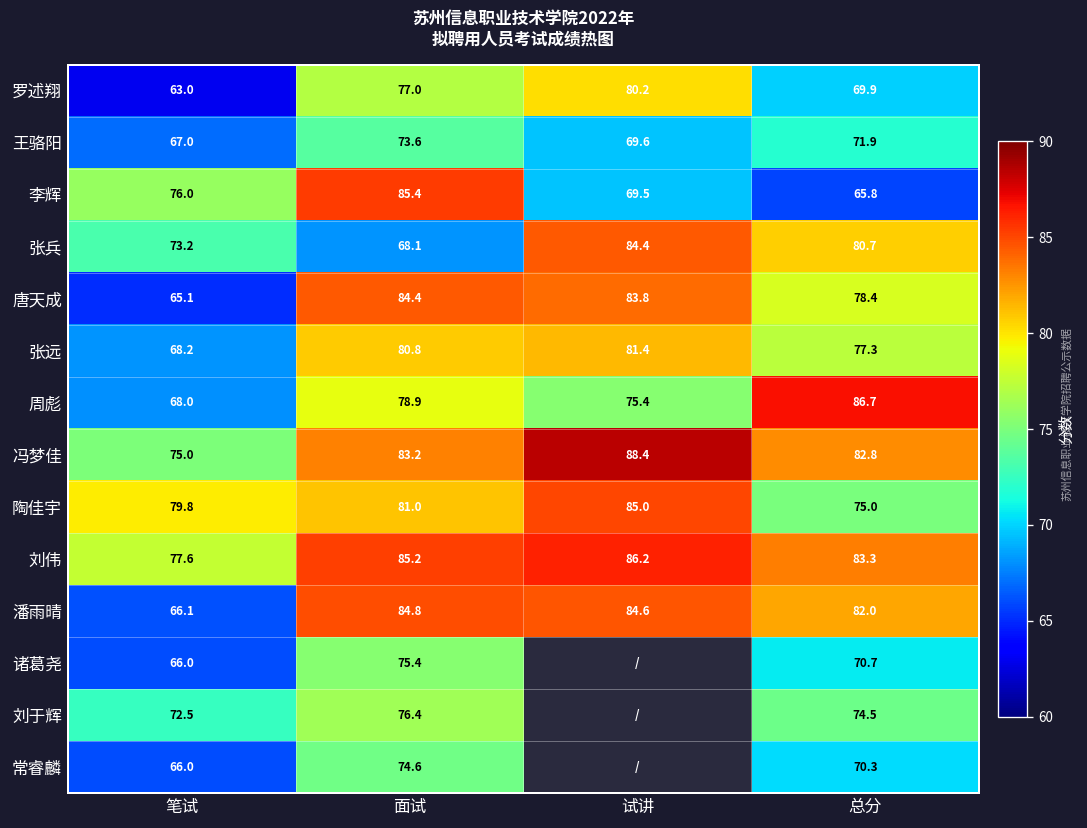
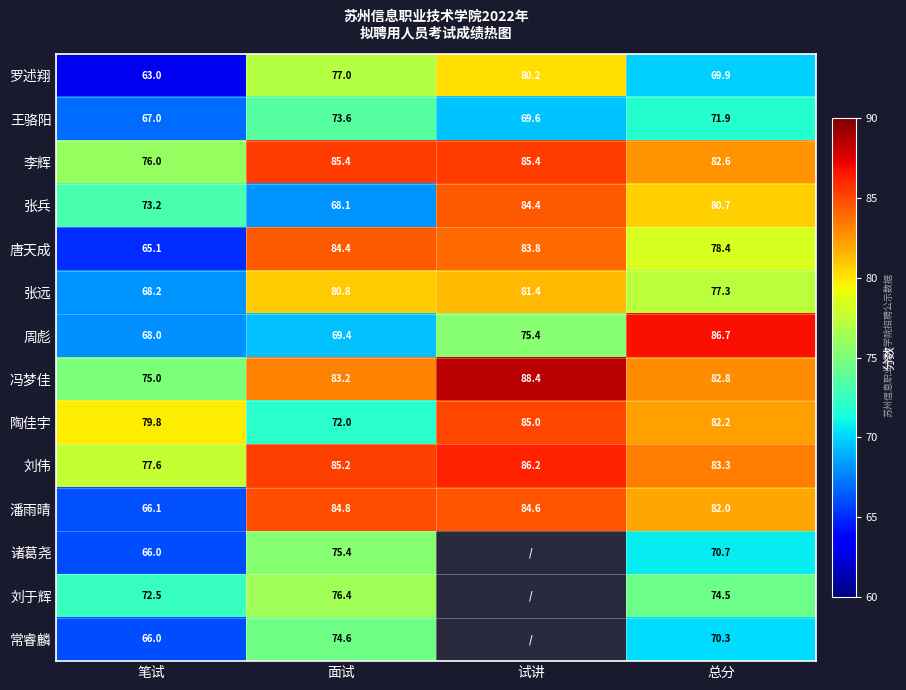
  {
    "罗述翔": {
      "笔试": 63.0,
      "面试": 77.0,
      "试讲": 80.2,
      "总分": 69.9
    },
    "王骆阳": {
      "笔试": 67.0,
      "面试": 73.6,
      "试讲": 69.6,
      "总分": 71.9
    },
    "李辉": {
      "笔试": 76.0,
      "面试": 85.4,
-     "试讲": 69.5,
-     "总分": 65.8
+     "试讲": 85.4,
+     "总分": 82.6
    },
    "张兵": {
      "笔试": 73.2,
      "面试": 68.1,
      "试讲": 84.4,
      "总分": 80.7
    },
    "唐天成": {
      "笔试": 65.1,
      "面试": 84.4,
      "试讲": 83.8,
      "总分": 78.4
    },
    "张远": {
      "笔试": 68.2,
      "面试": 80.8,
      "试讲": 81.4,
      "总分": 77.3
    },
    "周彪": {
      "笔试": 68.0,
-     "面试": 78.9,
+     "面试": 69.4,
      "试讲": 75.4,
      "总分": 86.7
    },
    "冯梦佳": {
      "笔试": 75.0,
      "面试": 83.2,
      "试讲": 88.4,
      "总分": 82.8
    },
    "陶佳宇": {
      "笔试": 79.8,
-     "面试": 81.0,
+     "面试": 72.0,
      "试讲": 85.0,
-     "总分": 75.0
+     "总分": 82.2
    },
    "刘伟": {
      "笔试": 77.6,
      "面试": 85.2,
      "试讲": 86.2,
      "总分": 83.3
    },
    "潘雨晴": {
      "笔试": 66.1,
      "面试": 84.8,
      "试讲": 84.6,
      "总分": 82.0
    },
    "诸葛尧": {
      "笔试": 66.0,
      "面试": 75.4,
      "总分": 70.7
    },
    "刘于辉": {
      "笔试": 72.5,
      "面试": 76.4,
      "总分": 74.5
    },
    "常睿麟": {
      "笔试": 66.0,
      "面试": 74.6,
      "总分": 70.3
    }
  }
